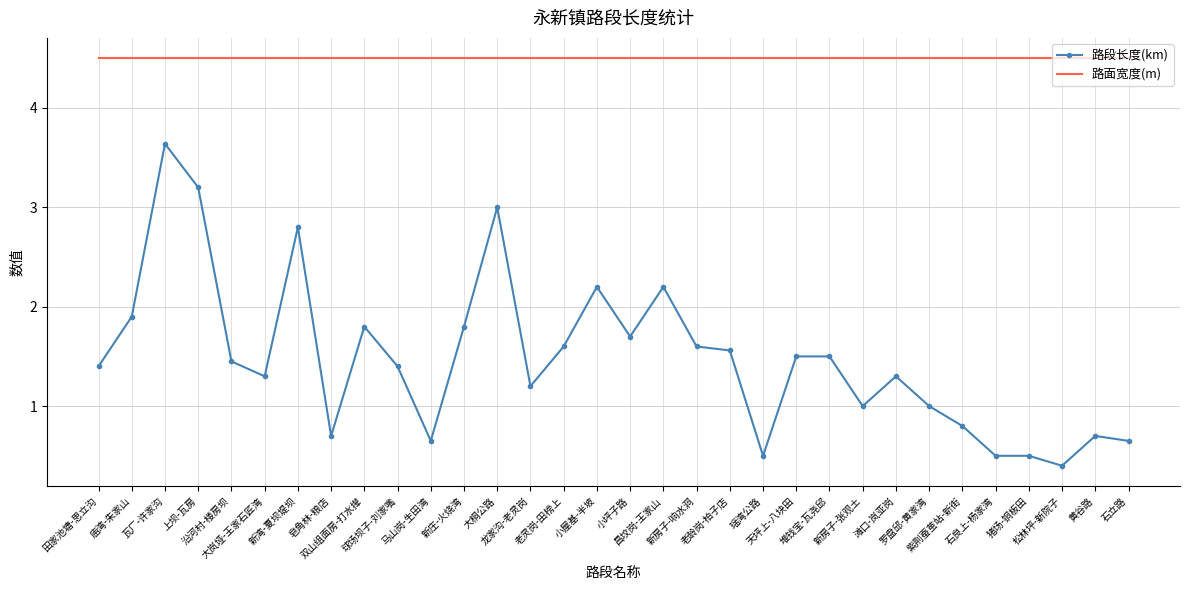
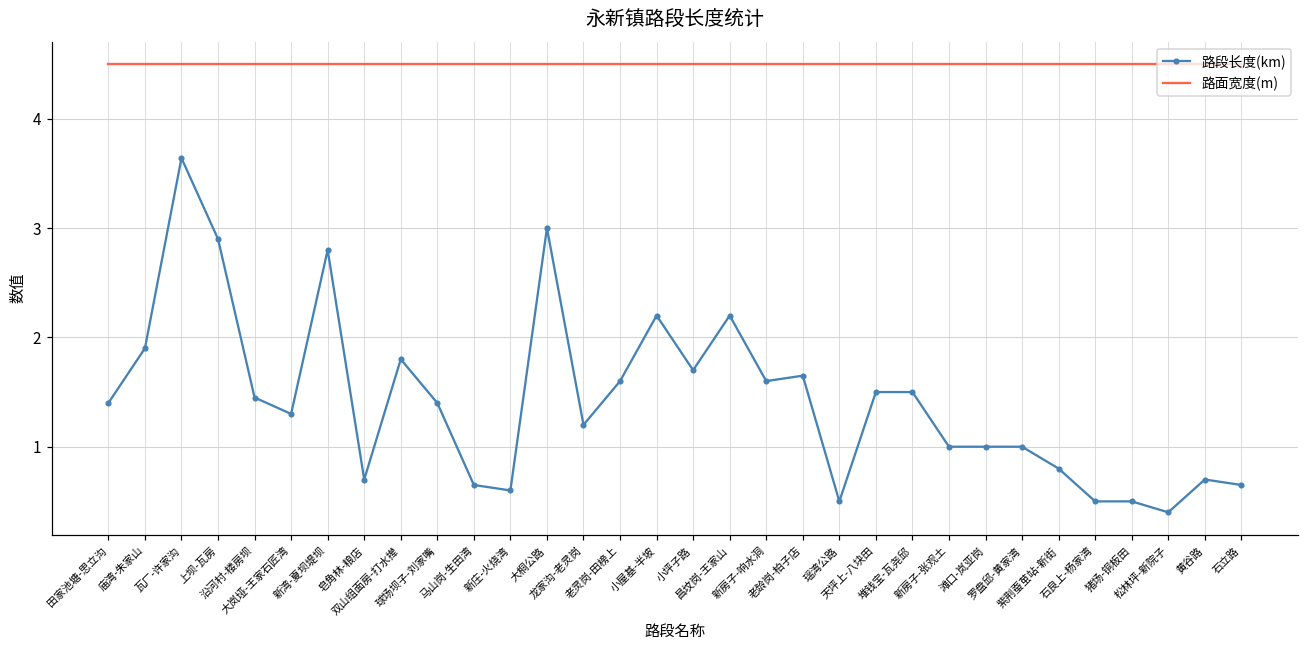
  {
    "路段长度(km)": {
      "田家池塘-思立沟": 1.4,
      "庙湾-朱家山": 1.9,
      "瓦厂-许家沟": 3.6,
-     "上坝-瓦房": 3.2,
+     "上坝-瓦房": 2.9,
      "沿河村-楼房坝": 1.5,
      "大岚垭-王家石匠湾": 1.3,
      "新湾-夏坝堤坝": 2.8,
      "皂角林-粮店": 0.7,
      "双山组面房-打水撵": 1.8,
      "球场坝子-刘家嘴": 1.4,
      "马山岗-生田湾": 0.7,
-     "新庄-火烧湾": 1.8,
+     "新庄-火烧湾": 0.6,
      "大桐公路": 3.0,
      "龙家沟-老灵岗": 1.2,
      "老灵岗-田榜上": 1.6,
      "小屋基-半坡": 2.2,
      "小坪子路": 1.7,
      "昌坟岗-王家山": 2.2,
      "新房子-响水洞": 1.6,
-     "老龄岗-柏子店": 1.6,
+     "老龄岗-柏子店": 1.7,
      "瑶湾公路": 0.5,
      "天坪上-八块田": 1.5,
      "堆钱宝-瓦尧邱": 1.5,
      "新房子-张观土": 1.0,
-     "滩口-岚亚岗": 1.3,
+     "滩口-岚亚岗": 1.0,
      "罗盘邱-黄家湾": 1.0,
      "紫荆蚕茧站-新街": 0.8,
      "石良上-杨家湾": 0.5,
      "猪场-铜板田": 0.5,
      "松林坪-新院子": 0.4,
      "黄谷路": 0.7,
      "石立路": 0.7
    },
    "路面宽度(m)": {
      "田家池塘-思立沟": 4.5,
      "庙湾-朱家山": 4.5,
      "瓦厂-许家沟": 4.5,
      "上坝-瓦房": 4.5,
      "沿河村-楼房坝": 4.5,
      "大岚垭-王家石匠湾": 4.5,
      "新湾-夏坝堤坝": 4.5,
      "皂角林-粮店": 4.5,
      "双山组面房-打水撵": 4.5,
      "球场坝子-刘家嘴": 4.5,
      "马山岗-生田湾": 4.5,
      "新庄-火烧湾": 4.5,
      "大桐公路": 4.5,
      "龙家沟-老灵岗": 4.5,
      "老灵岗-田榜上": 4.5,
      "小屋基-半坡": 4.5,
      "小坪子路": 4.5,
      "昌坟岗-王家山": 4.5,
      "新房子-响水洞": 4.5,
      "老龄岗-柏子店": 4.5,
      "瑶湾公路": 4.5,
      "天坪上-八块田": 4.5,
      "堆钱宝-瓦尧邱": 4.5,
      "新房子-张观土": 4.5,
      "滩口-岚亚岗": 4.5,
      "罗盘邱-黄家湾": 4.5,
      "紫荆蚕茧站-新街": 4.5,
      "石良上-杨家湾": 4.5,
      "猪场-铜板田": 4.5
    }
  }
